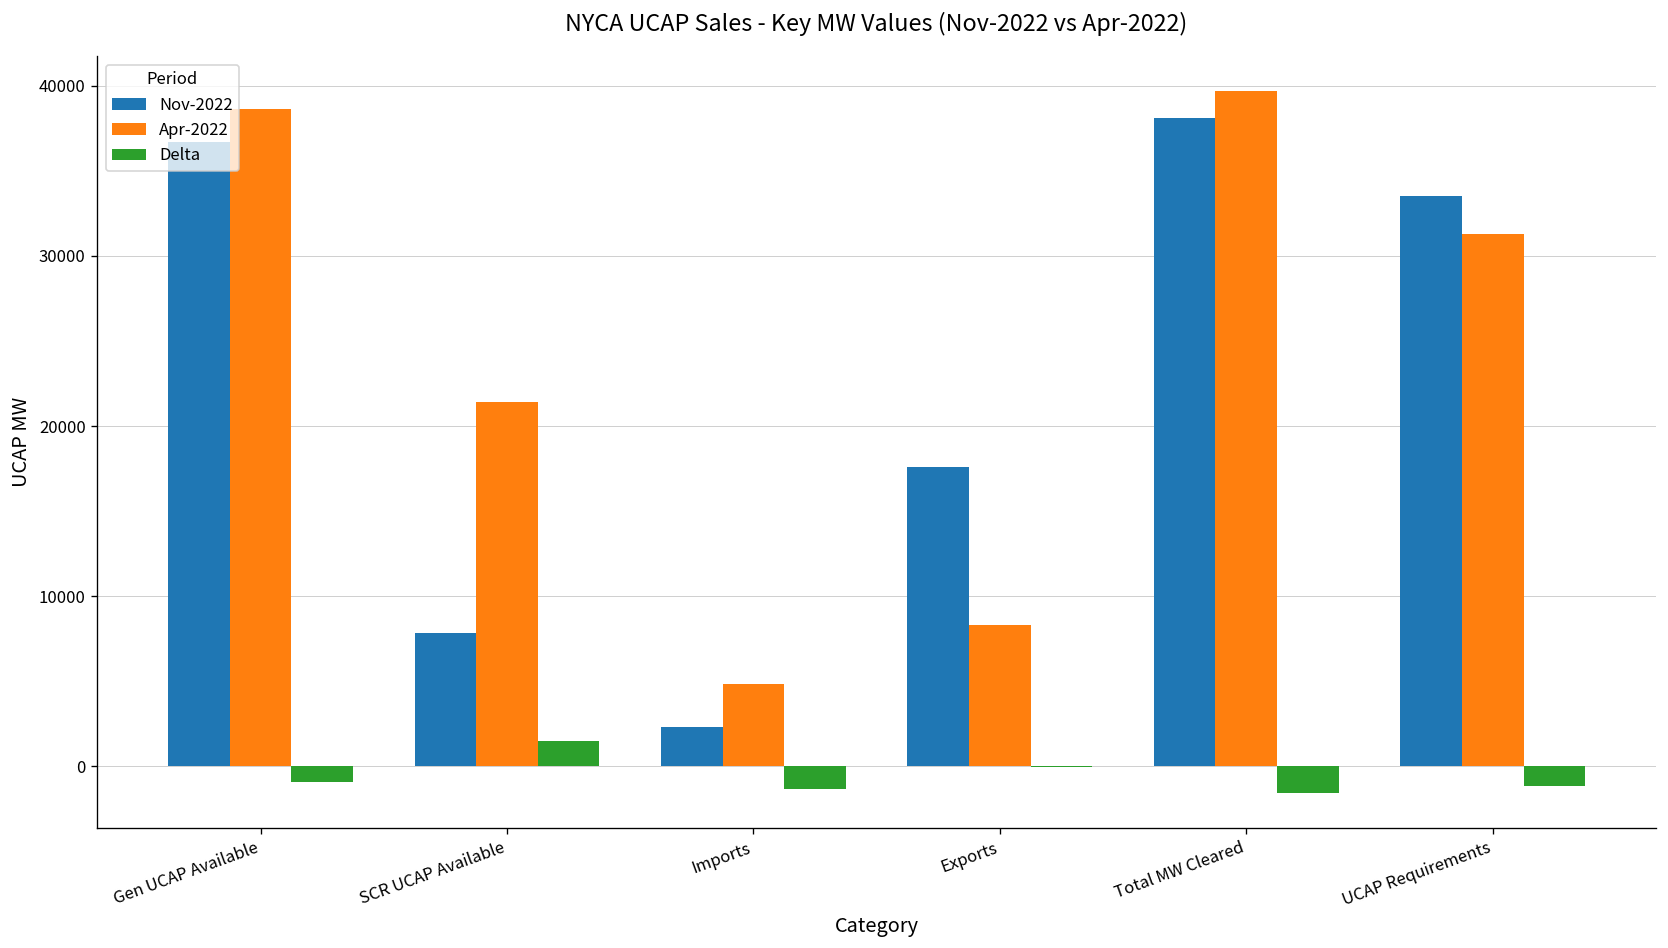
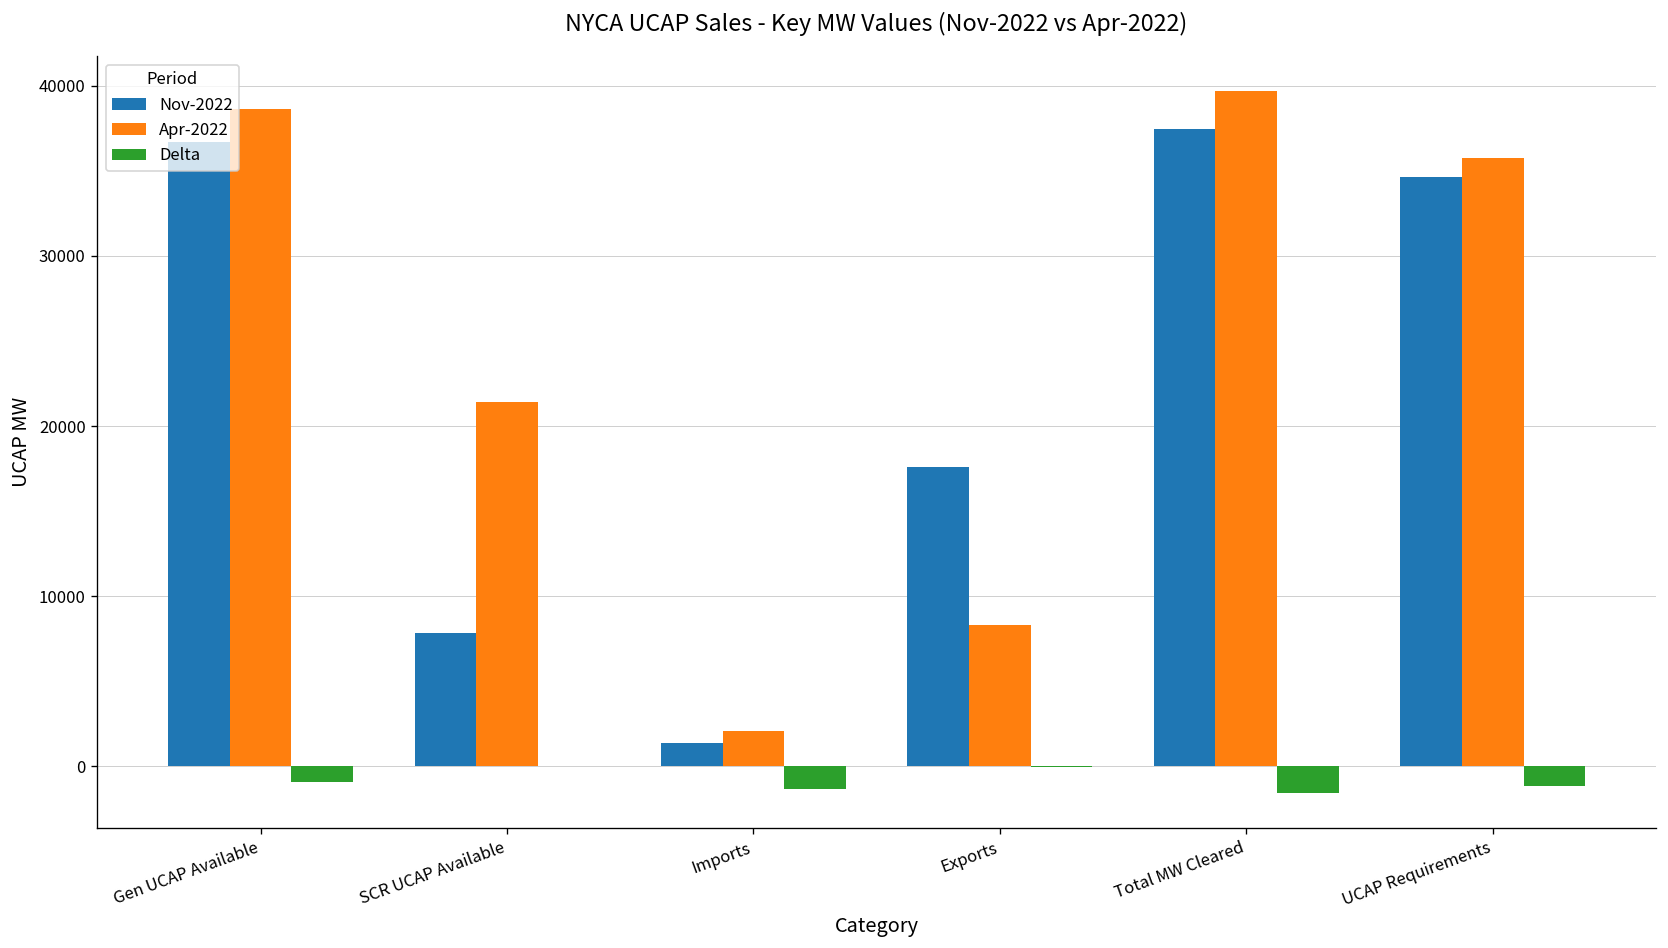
  {
    "Nov-2022": {
      "SCR UCAP Available": 7800,
-     "Imports": 2300,
+     "Imports": 1400,
      "Exports": 17600,
-     "Total MW Cleared": 38100,
-     "UCAP Requirements": 33500
+     "Total MW Cleared": 37500,
+     "UCAP Requirements": 34600
    },
    "Apr-2022": {
      "Gen UCAP Available": 38600,
      "SCR UCAP Available": 21400,
-     "Imports": 4800,
+     "Imports": 2100,
      "Exports": 8300,
      "Total MW Cleared": 39700,
-     "UCAP Requirements": 31300
+     "UCAP Requirements": 35700
    },
    "Delta": {
      "Gen UCAP Available": -900,
-     "SCR UCAP Available": 1500,
+     "SCR UCAP Available": 0,
      "Imports": -1300,
      "Total MW Cleared": -1600,
      "UCAP Requirements": -1100
    }
  }
